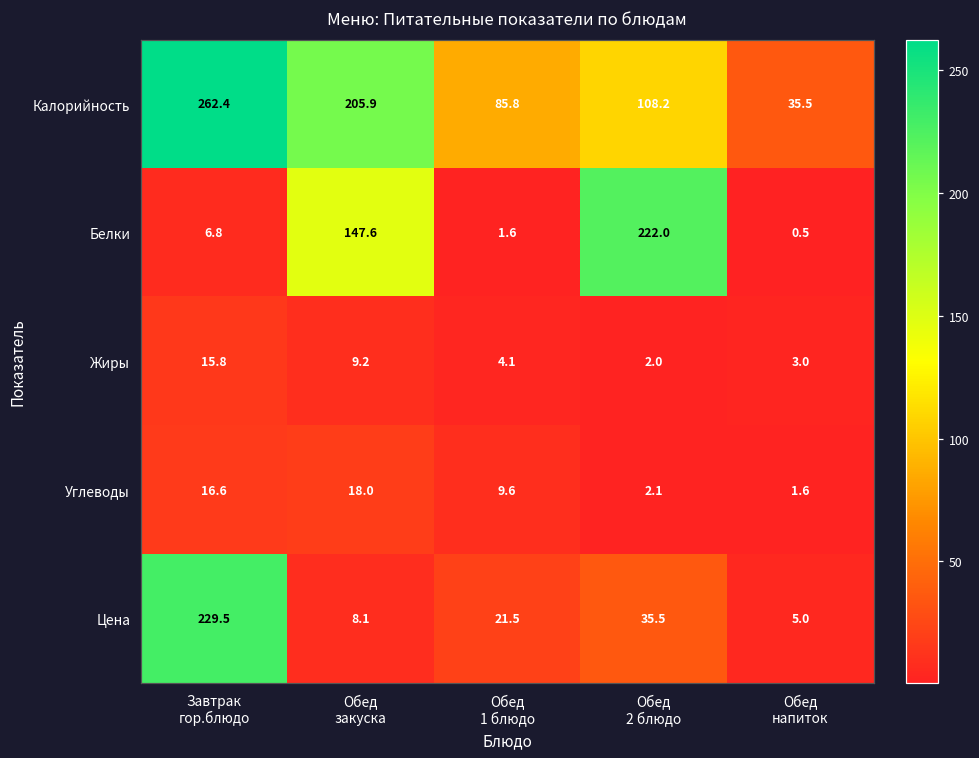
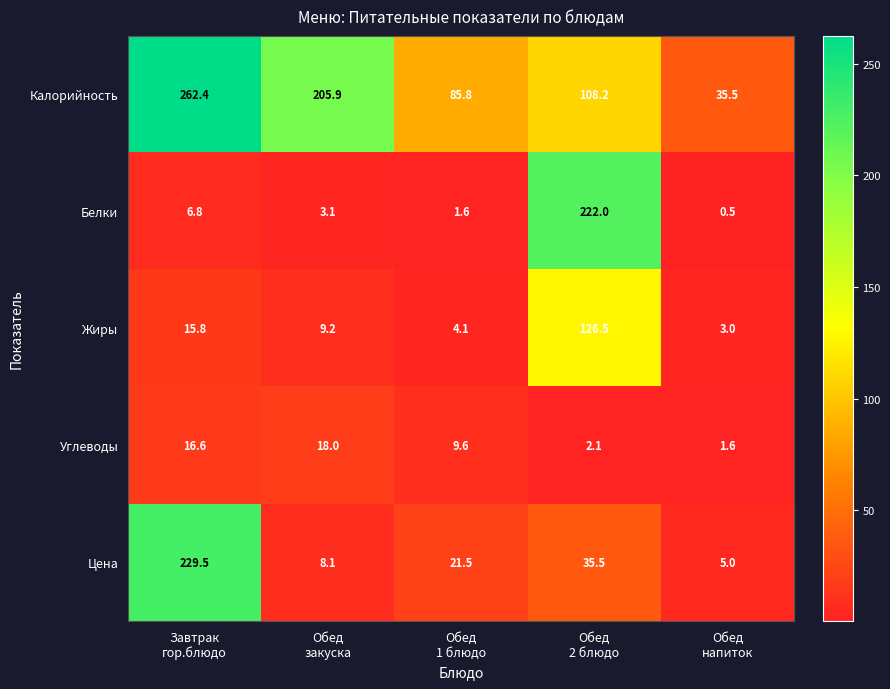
  {
    "Калорийность": {
      "Завтрак гор.блюдо": 262.4,
      "Обед закуска": 205.9,
      "Обед 1 блюдо": 85.8,
      "Обед 2 блюдо": 108.2,
      "Обед напиток": 35.5
    },
    "Белки": {
      "Завтрак гор.блюдо": 6.8,
-     "Обед закуска": 147.6,
+     "Обед закуска": 3.1,
      "Обед 1 блюдо": 1.6,
      "Обед 2 блюдо": 222.0,
      "Обед напиток": 0.5
    },
    "Жиры": {
      "Завтрак гор.блюдо": 15.8,
      "Обед закуска": 9.2,
      "Обед 1 блюдо": 4.1,
-     "Обед 2 блюдо": 2.0,
+     "Обед 2 блюдо": 126.5,
      "Обед напиток": 3.0
    },
    "Углеводы": {
      "Завтрак гор.блюдо": 16.6,
      "Обед закуска": 18.0,
      "Обед 1 блюдо": 9.6,
      "Обед 2 блюдо": 2.1,
      "Обед напиток": 1.6
    },
    "Цена": {
      "Завтрак гор.блюдо": 229.5,
      "Обед закуска": 8.1,
      "Обед 1 блюдо": 21.5,
      "Обед 2 блюдо": 35.5,
      "Обед напиток": 5.0
    }
  }
